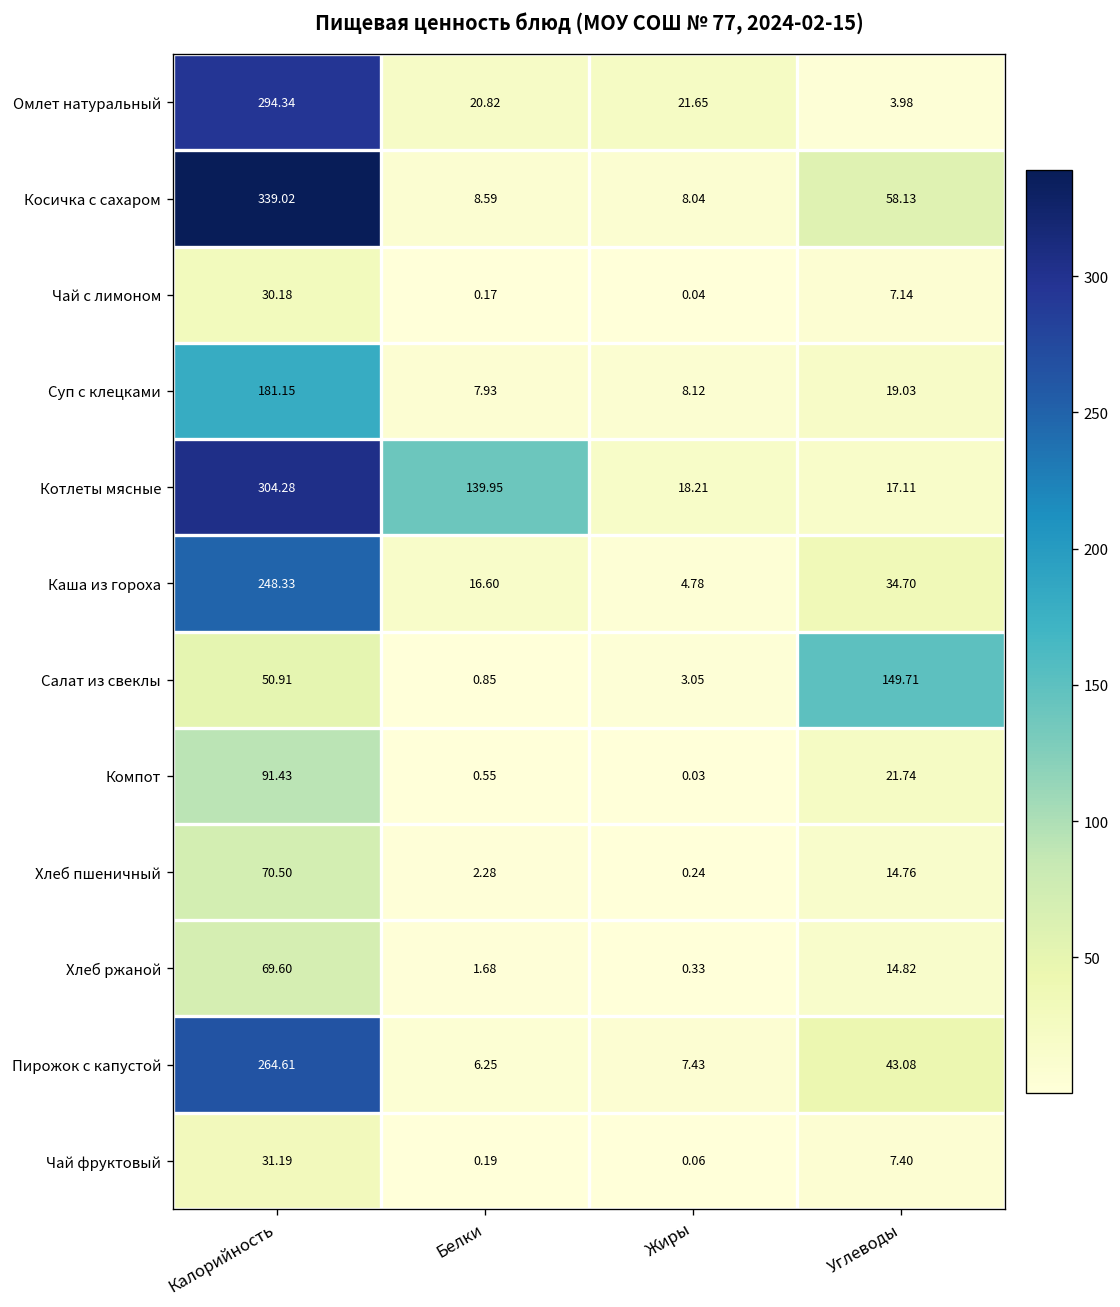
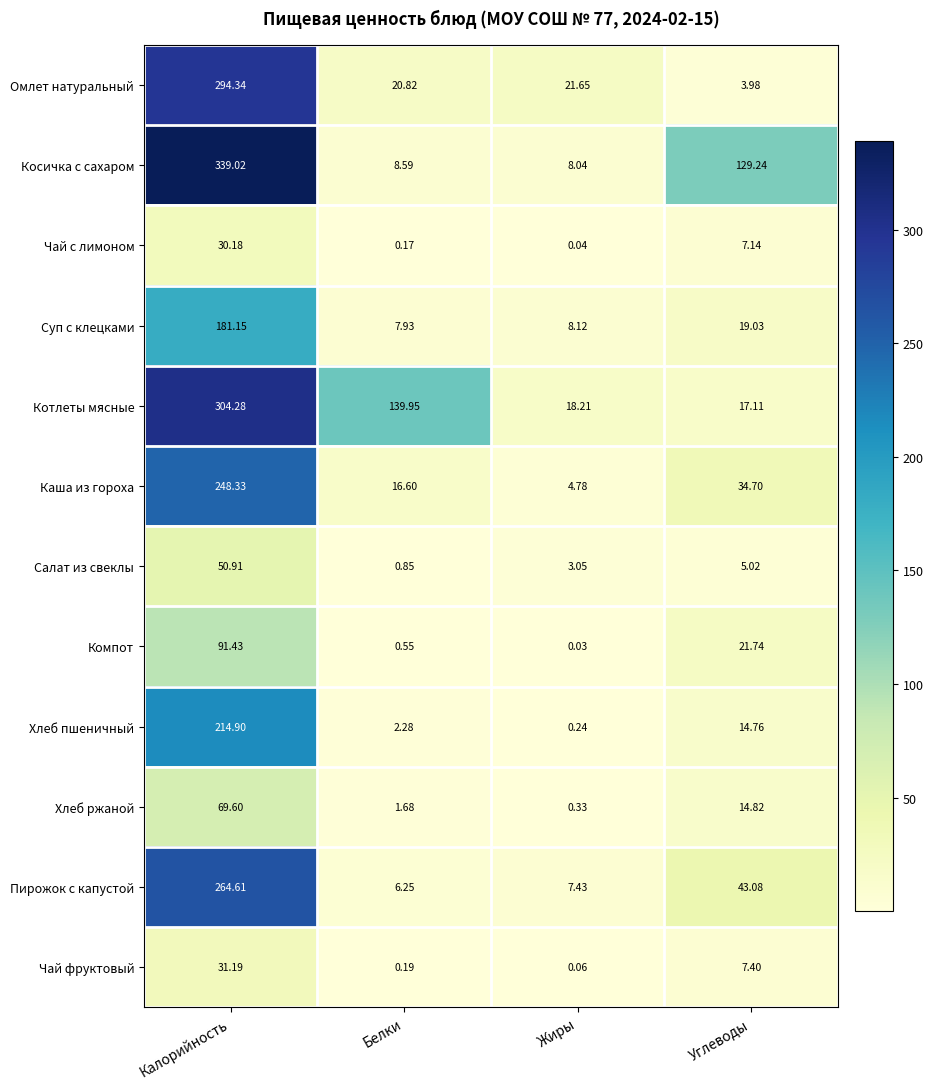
  {
    "Омлет натуральный": {
      "Калорийность": 294.34,
      "Белки": 20.82,
      "Жиры": 21.65,
      "Углеводы": 3.98
    },
    "Косичка с сахаром": {
      "Калорийность": 339.02,
      "Белки": 8.59,
      "Жиры": 8.04,
-     "Углеводы": 58.13
+     "Углеводы": 129.24
    },
    "Чай с лимоном": {
      "Калорийность": 30.18,
      "Белки": 0.17,
      "Жиры": 0.04,
      "Углеводы": 7.14
    },
    "Суп с клецками": {
      "Калорийность": 181.15,
      "Белки": 7.93,
      "Жиры": 8.12,
      "Углеводы": 19.03
    },
    "Котлеты мясные": {
      "Калорийность": 304.28,
      "Белки": 139.95,
      "Жиры": 18.21,
      "Углеводы": 17.11
    },
    "Каша из гороха": {
      "Калорийность": 248.33,
      "Белки": 16.60,
      "Жиры": 4.78,
      "Углеводы": 34.70
    },
    "Салат из свеклы": {
      "Калорийность": 50.91,
      "Белки": 0.85,
      "Жиры": 3.05,
-     "Углеводы": 149.71
+     "Углеводы": 5.02
    },
    "Компот": {
      "Калорийность": 91.43,
      "Белки": 0.55,
      "Жиры": 0.03,
      "Углеводы": 21.74
    },
    "Хлеб пшеничный": {
-     "Калорийность": 70.50,
+     "Калорийность": 214.90,
      "Белки": 2.28,
      "Жиры": 0.24,
      "Углеводы": 14.76
    },
    "Хлеб ржаной": {
      "Калорийность": 69.60,
      "Белки": 1.68,
      "Жиры": 0.33,
      "Углеводы": 14.82
    },
    "Пирожок с капустой": {
      "Калорийность": 264.61,
      "Белки": 6.25,
      "Жиры": 7.43,
      "Углеводы": 43.08
    },
    "Чай фруктовый": {
      "Калорийность": 31.19,
      "Белки": 0.19,
      "Жиры": 0.06,
      "Углеводы": 7.40
    }
  }
